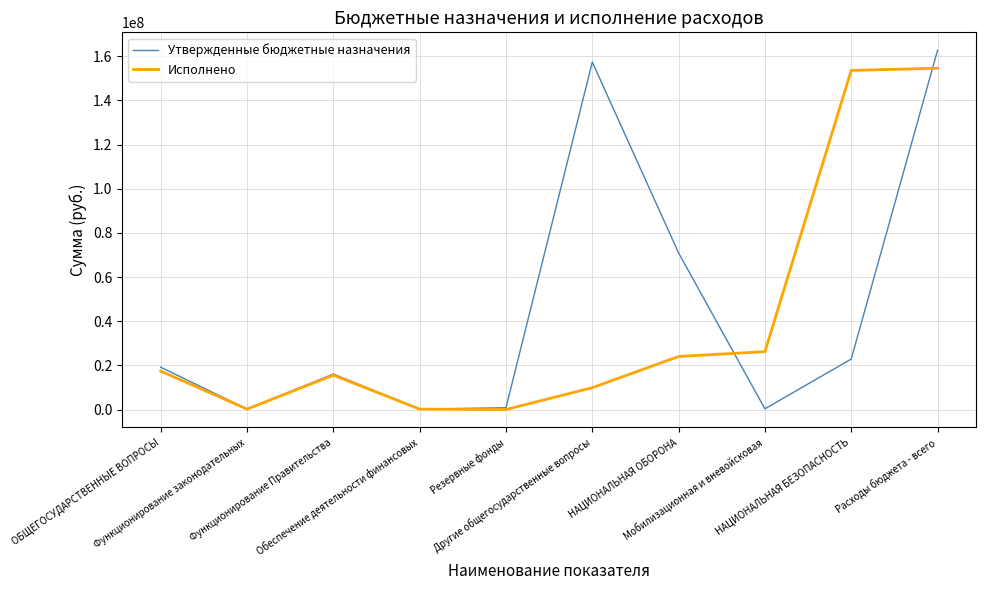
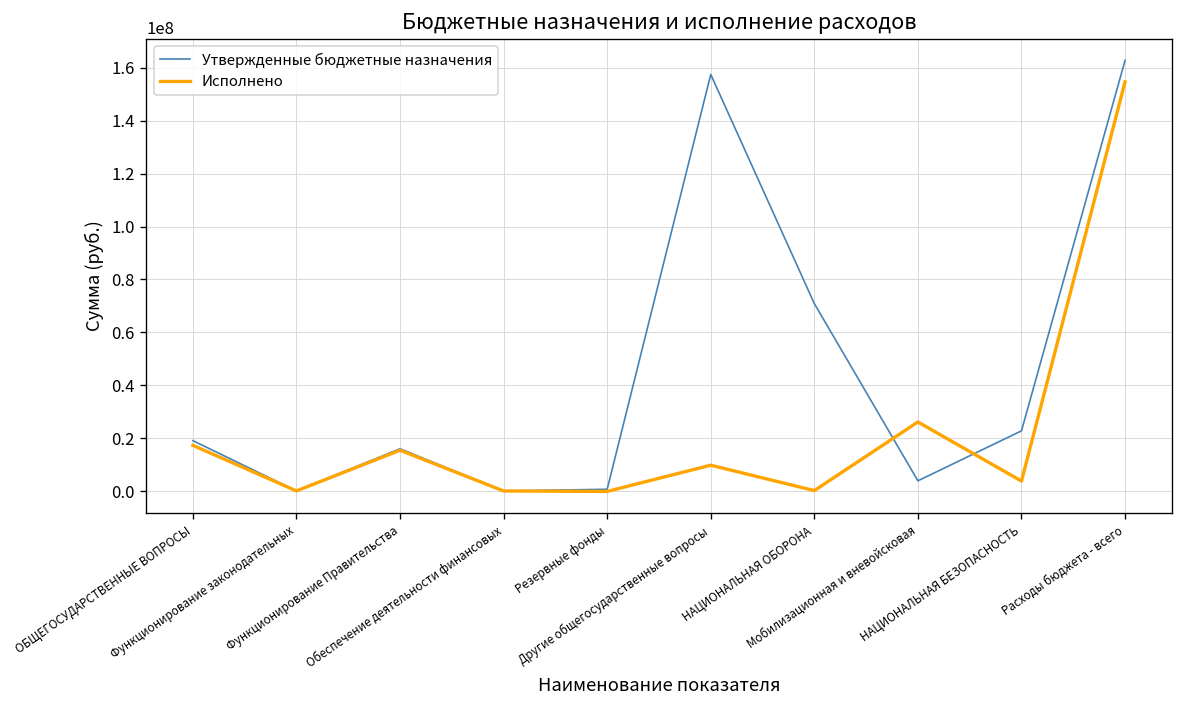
  {
    "Утвержденные бюджетные назначения": {
      "ОБЩЕГОСУДАРСТВЕННЫЕ ВОПРОСЫ": 19000000,
      "Другие общегосударственные вопросы": 157000000,
      "НАЦИОНАЛЬНАЯ ОБОРОНА": 71000000,
-     "Мобилизационная и вневойсковая": 0,
+     "Мобилизационная и вневойсковая": 4000000,
      "НАЦИОНАЛЬНАЯ БЕЗОПАСНОСТЬ": 23000000,
      "Расходы бюджета - всего": 163000000
    },
    "Исполнено": {
      "ОБЩЕГОСУДАРСТВЕННЫЕ ВОПРОСЫ": 17000000,
      "Другие общегосударственные вопросы": 10000000,
-     "НАЦИОНАЛЬНАЯ ОБОРОНА": 24000000,
+     "НАЦИОНАЛЬНАЯ ОБОРОНА": 0,
      "Мобилизационная и вневойсковая": 26000000,
-     "НАЦИОНАЛЬНАЯ БЕЗОПАСНОСТЬ": 154000000,
+     "НАЦИОНАЛЬНАЯ БЕЗОПАСНОСТЬ": 4000000,
      "Расходы бюджета - всего": 155000000
    }
  }
